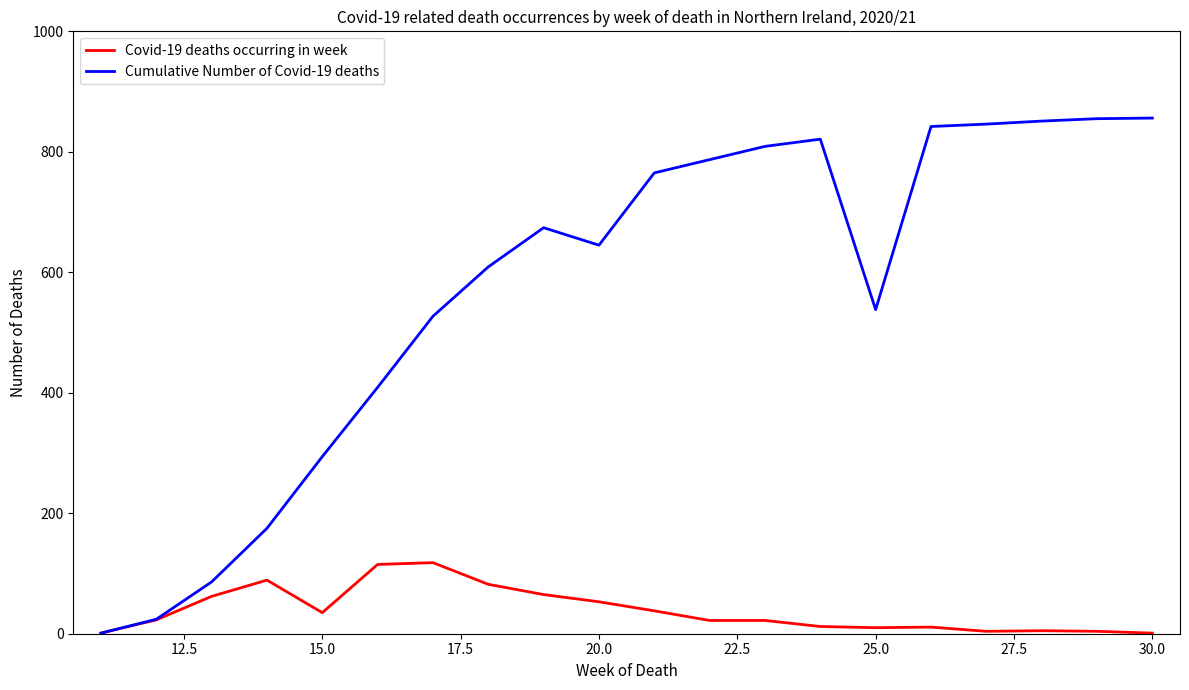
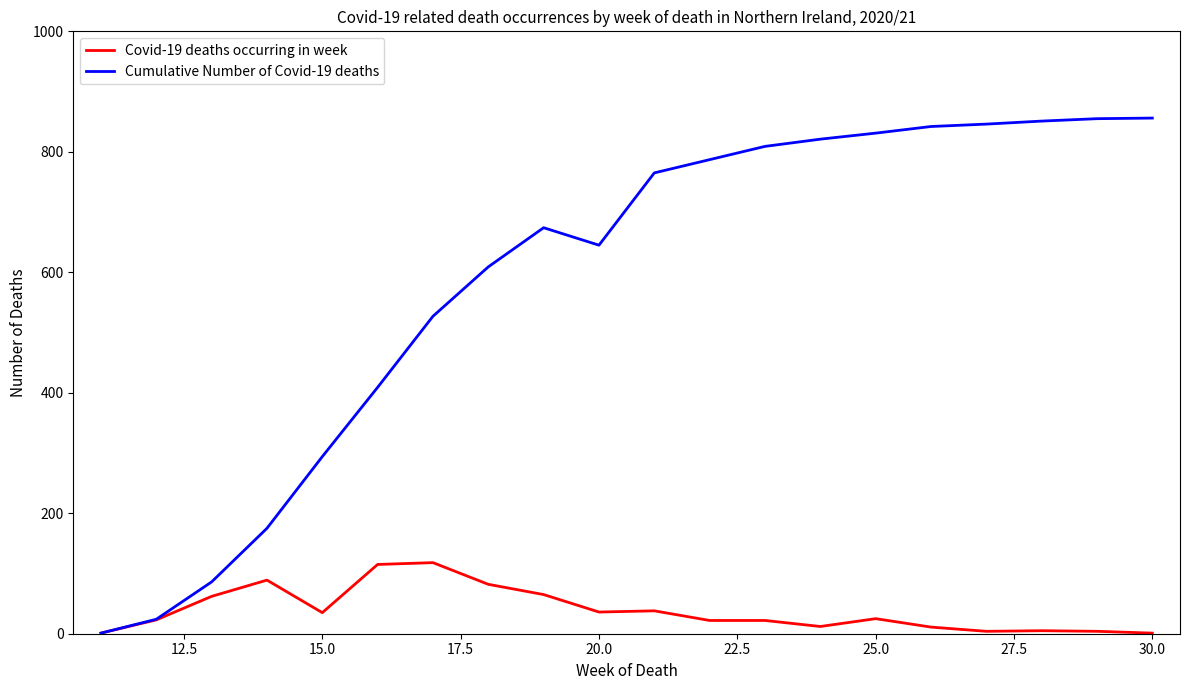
  {
    "Covid-19 deaths occurring in week": {
      "15.0": 40,
-     "20.0": 50,
-     "25.0": 10,
+     "20.0": 40,
+     "25.0": 30,
      "30.0": 0
    },
    "Cumulative Number of Covid-19 deaths": {
      "15.0": 290,
      "20.0": 650,
-     "25.0": 540,
+     "25.0": 830,
      "30.0": 860
    }
  }
